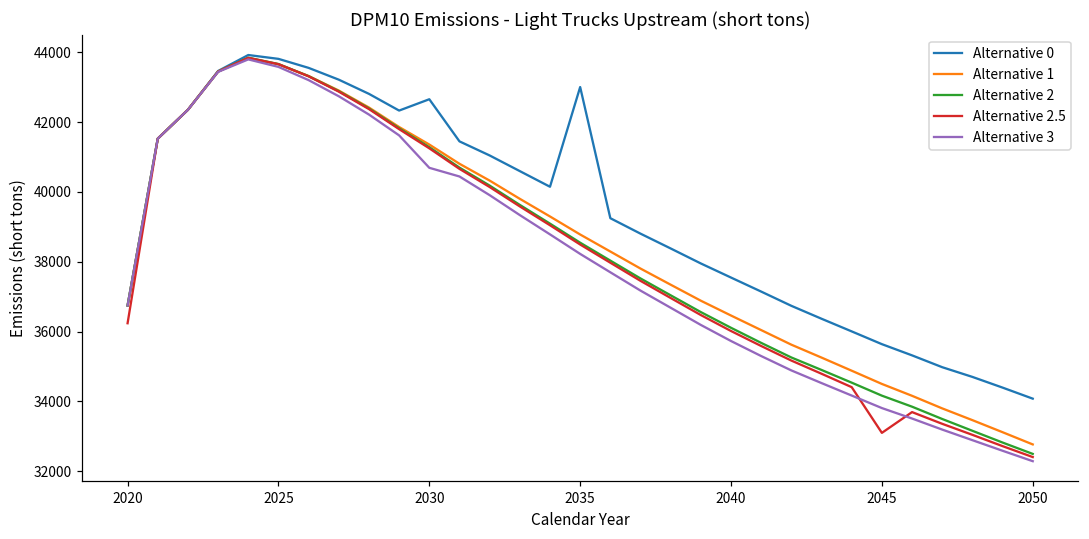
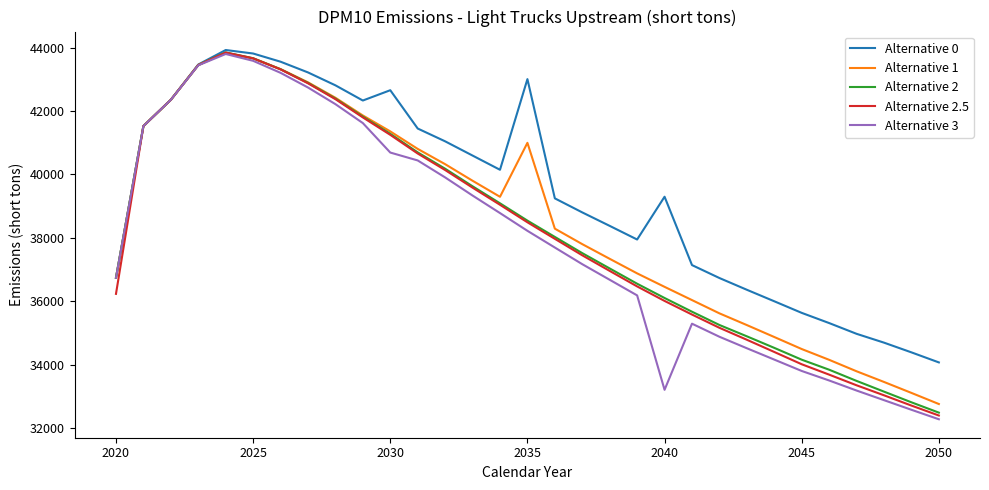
  {
    "Alternative 0": {
      "2025": 43800,
      "2030": 42700,
      "2035": 43000,
-     "2040": 37500,
+     "2040": 39300,
      "2045": 35600,
      "2050": 34100
    },
    "Alternative 1": {
-     "2035": 38800,
+     "2035": 41000,
      "2040": 36500,
      "2045": 34500,
      "2050": 32800
    },
    "Alternative 2": {
      "2040": 36100,
      "2045": 34200,
      "2050": 32500
    },
    "Alternative 2.5": {
      "2020": 36200,
      "2040": 36000,
-     "2045": 33100,
+     "2045": 34000,
      "2050": 32400
    },
    "Alternative 3": {
      "2030": 40700,
      "2035": 38200,
-     "2040": 35700,
+     "2040": 33200,
      "2045": 33800,
      "2050": 32300
    }
  }
